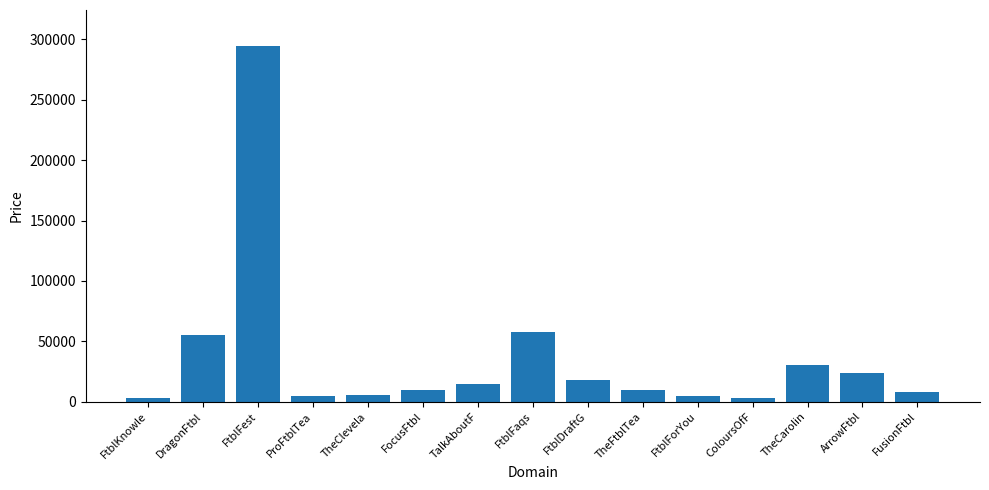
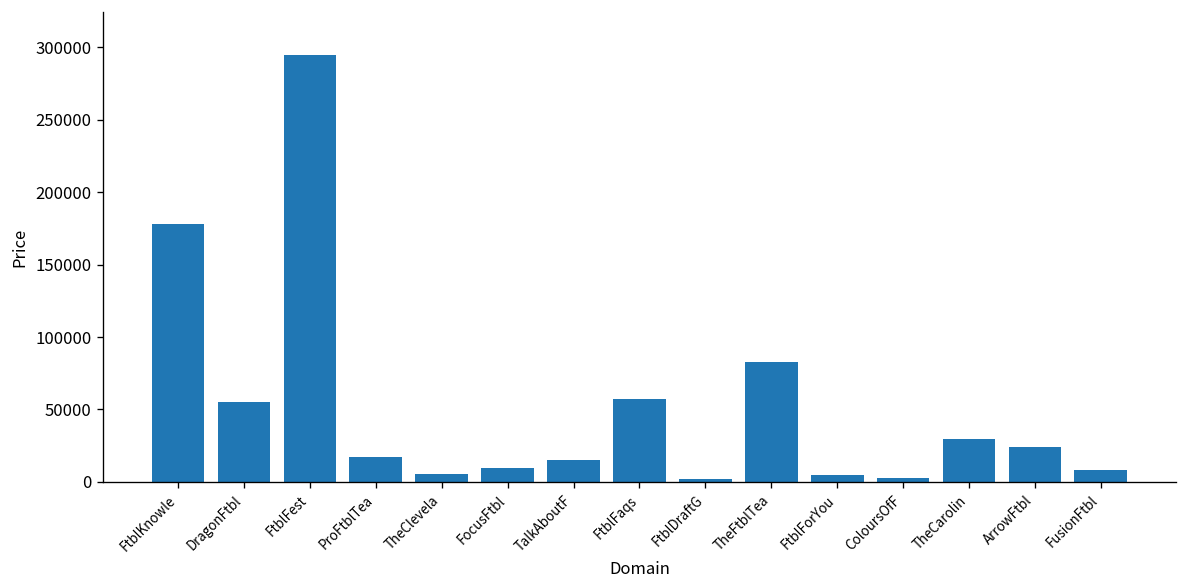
  {
-   "FtblKnowle": 3000,
+   "FtblKnowle": 178000,
    "DragonFtbl": 55000,
    "FtblFest": 295000,
-   "ProFtblTea": 5000,
+   "ProFtblTea": 17000,
    "TheClevela": 5000,
    "FocusFtbl": 10000,
    "TalkAboutF": 15000,
    "FtblFaqs": 57000,
-   "FtblDraftG": 18000,
-   "TheFtblTea": 10000,
+   "FtblDraftG": 2000,
+   "TheFtblTea": 82000,
    "FtblForYou": 5000,
    "ColoursOfF": 3000,
    "TheCarolin": 30000,
    "ArrowFtbl": 24000,
    "FusionFtbl": 8000
  }
